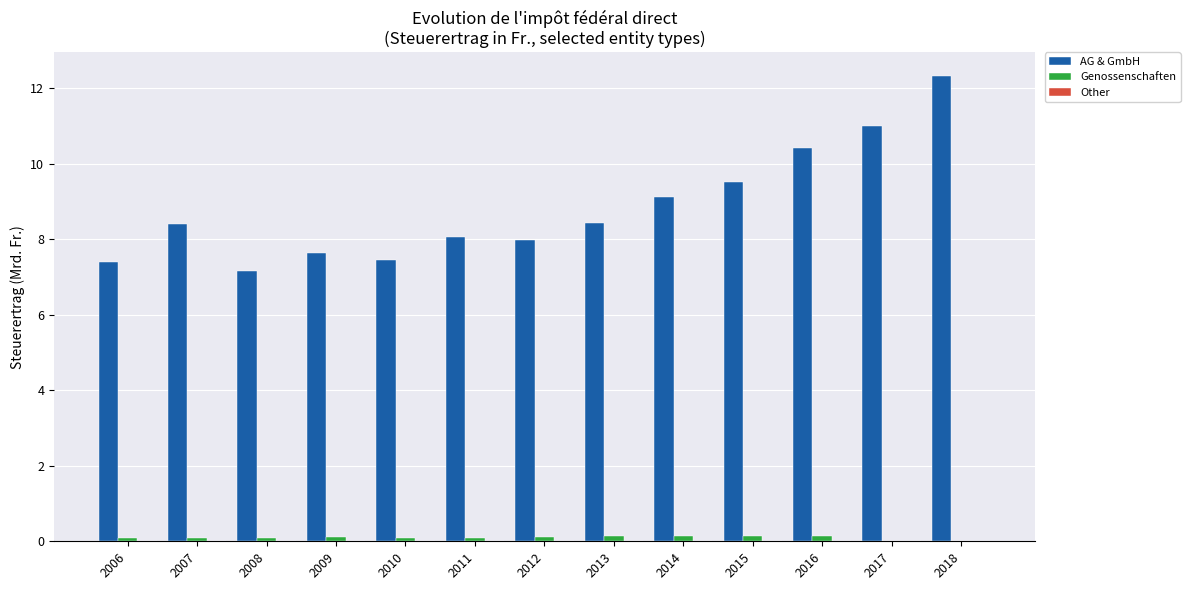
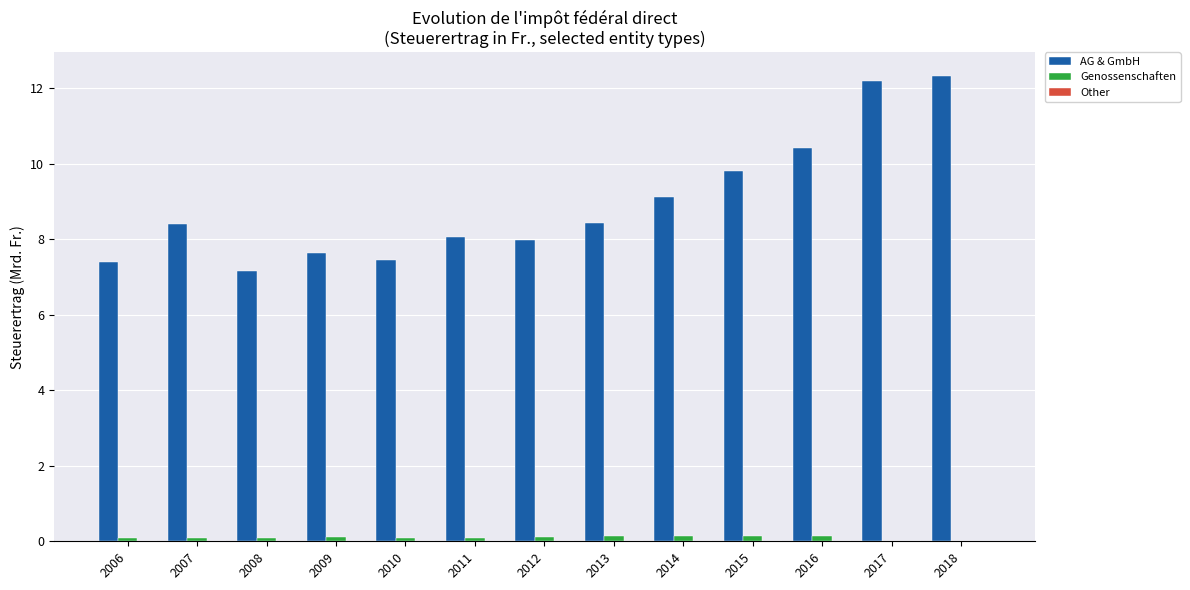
  {
    "AG & GmbH": {
      "2006": 7.4,
      "2007": 8.4,
      "2008": 7.2,
      "2009": 7.6,
      "2010": 7.5,
      "2011": 8.1,
      "2012": 8.0,
      "2013": 8.4,
      "2014": 9.1,
-     "2015": 9.5,
+     "2015": 9.8,
      "2016": 10.4,
-     "2017": 11.0,
+     "2017": 12.2,
      "2018": 12.3
    },
    "Genossenschaften": {
      "2006": 0.1,
      "2007": 0.1,
      "2008": 0.1,
      "2009": 0.1,
      "2010": 0.1,
      "2011": 0.1,
      "2012": 0.1,
      "2013": 0.1,
      "2014": 0.1,
      "2015": 0.1,
      "2016": 0.1,
      "2017": 0.0,
      "2018": 0.0
    },
    "Other": {
      "2006": 0.0,
      "2007": 0.0,
      "2008": 0.0,
      "2009": 0.0,
      "2010": 0.0,
      "2011": 0.0,
      "2012": 0.0,
      "2013": 0.0,
      "2014": 0.0,
      "2015": 0.0,
      "2016": 0.0,
      "2017": 0.0,
      "2018": 0.0
    }
  }
